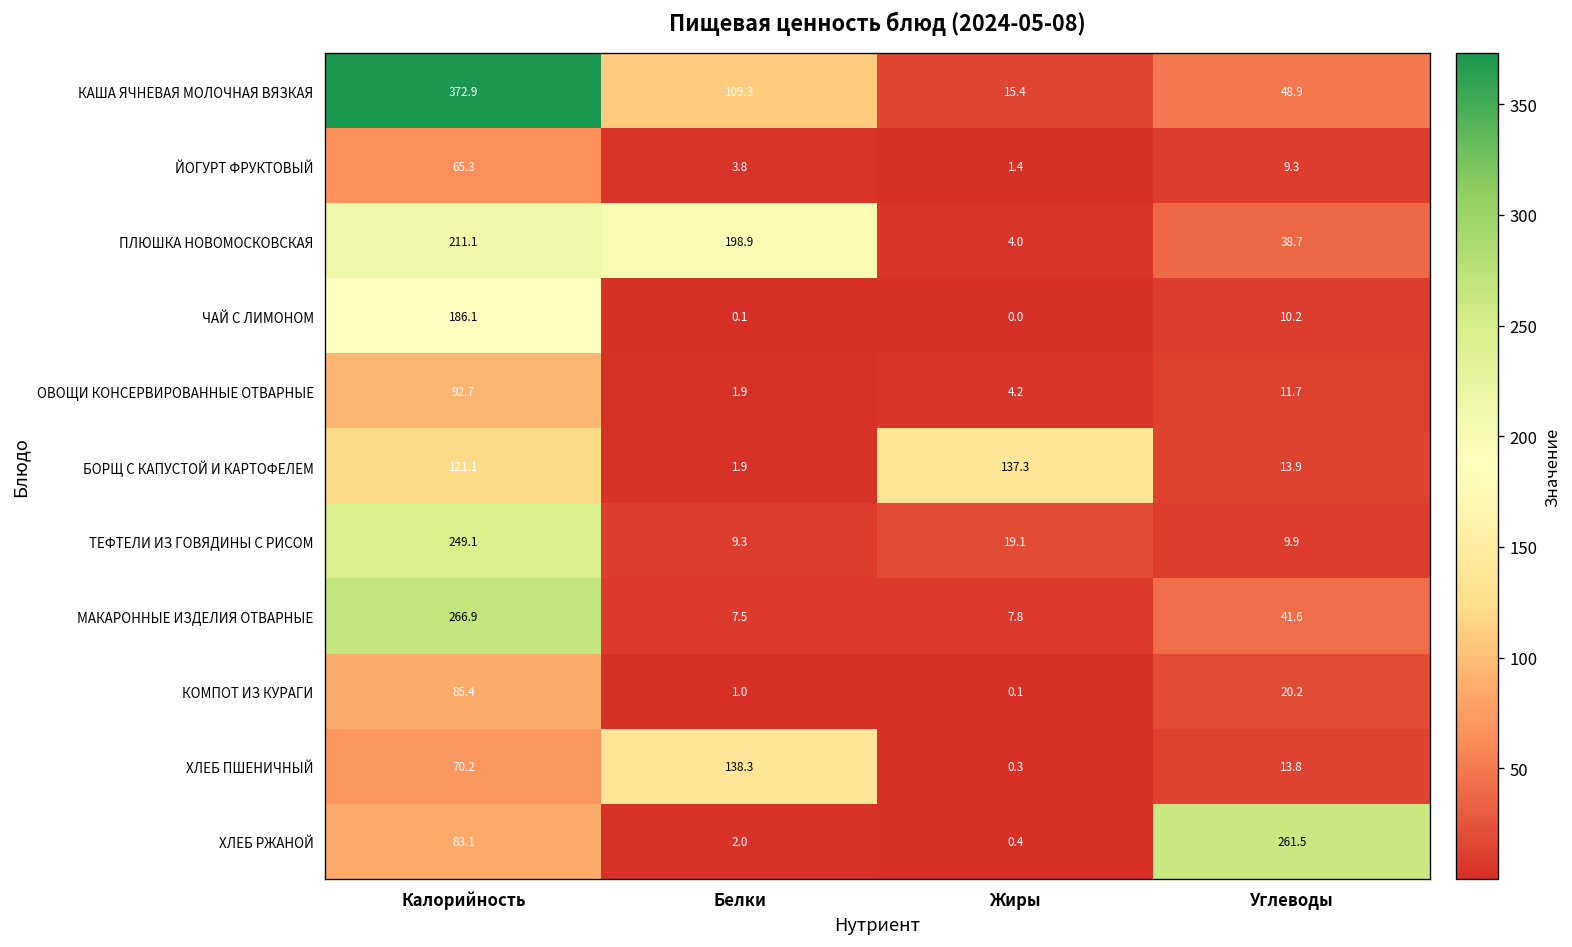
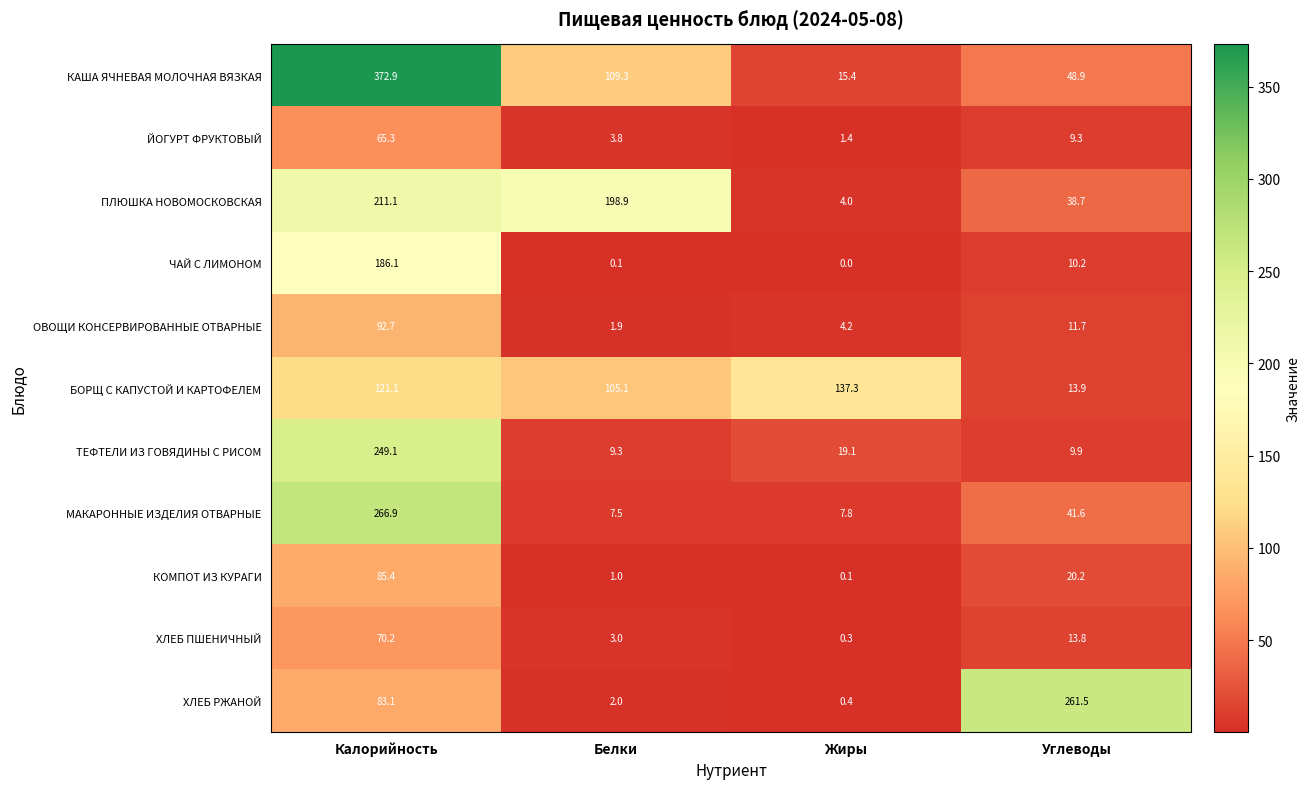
  {
    "КАША ЯЧНЕВАЯ МОЛОЧНАЯ ВЯЗКАЯ": {
      "Калорийность": 372.9,
      "Белки": 109.3,
      "Жиры": 15.4,
      "Углеводы": 48.9
    },
    "ЙОГУРТ ФРУКТОВЫЙ": {
      "Калорийность": 65.3,
      "Белки": 3.8,
      "Жиры": 1.4,
      "Углеводы": 9.3
    },
    "ПЛЮШКА НОВОМОСКОВСКАЯ": {
      "Калорийность": 211.1,
      "Белки": 198.9,
      "Жиры": 4.0,
      "Углеводы": 38.7
    },
    "ЧАЙ С ЛИМОНОМ": {
      "Калорийность": 186.1,
      "Белки": 0.1,
      "Жиры": 0.0,
      "Углеводы": 10.2
    },
    "ОВОЩИ КОНСЕРВИРОВАННЫЕ ОТВАРНЫЕ": {
      "Калорийность": 92.7,
      "Белки": 1.9,
      "Жиры": 4.2,
      "Углеводы": 11.7
    },
    "БОРЩ С КАПУСТОЙ И КАРТОФЕЛЕМ": {
      "Калорийность": 121.1,
-     "Белки": 1.9,
+     "Белки": 105.1,
      "Жиры": 137.3,
      "Углеводы": 13.9
    },
    "ТЕФТЕЛИ ИЗ ГОВЯДИНЫ С РИСОМ": {
      "Калорийность": 249.1,
      "Белки": 9.3,
      "Жиры": 19.1,
      "Углеводы": 9.9
    },
    "МАКАРОННЫЕ ИЗДЕЛИЯ ОТВАРНЫЕ": {
      "Калорийность": 266.9,
      "Белки": 7.5,
      "Жиры": 7.8,
      "Углеводы": 41.6
    },
    "КОМПОТ ИЗ КУРАГИ": {
      "Калорийность": 85.4,
      "Белки": 1.0,
      "Жиры": 0.1,
      "Углеводы": 20.2
    },
    "ХЛЕБ ПШЕНИЧНЫЙ": {
      "Калорийность": 70.2,
-     "Белки": 138.3,
+     "Белки": 3.0,
      "Жиры": 0.3,
      "Углеводы": 13.8
    },
    "ХЛЕБ РЖАНОЙ": {
      "Калорийность": 83.1,
      "Белки": 2.0,
      "Жиры": 0.4,
      "Углеводы": 261.5
    }
  }
